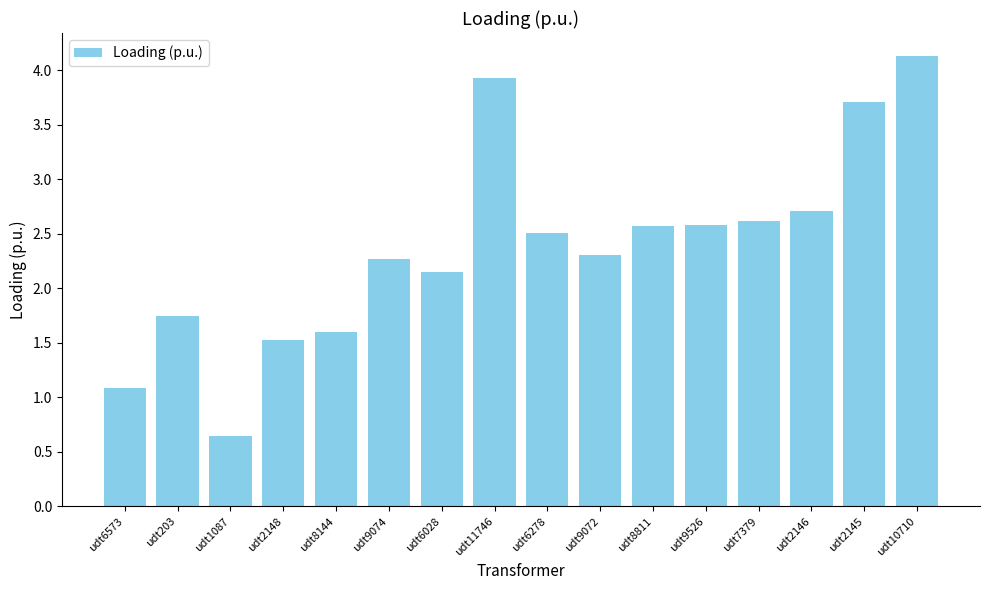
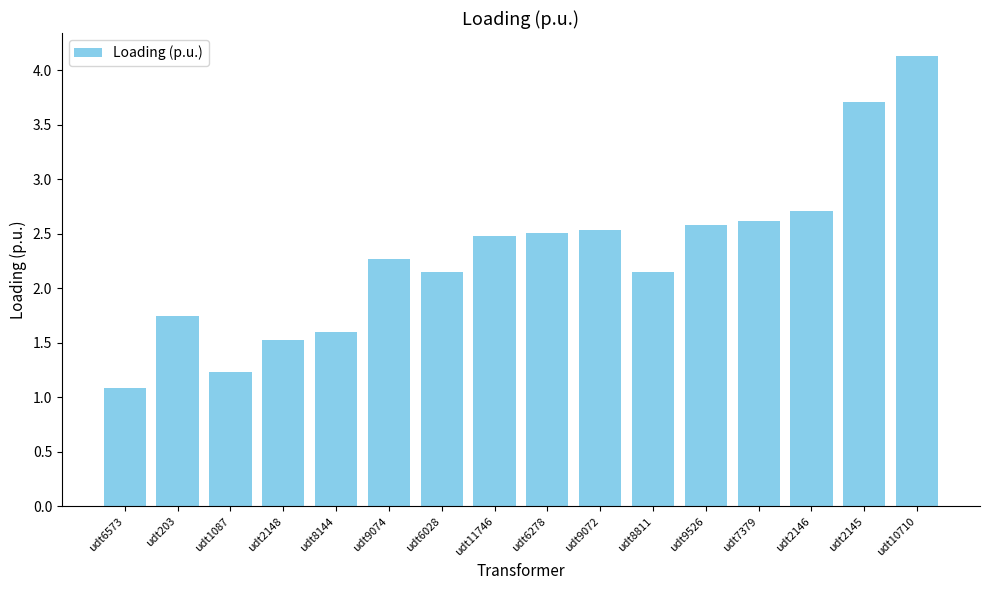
  {
    "udt6573": 1.08,
    "udt203": 1.74,
-   "udt1087": 0.65,
+   "udt1087": 1.23,
    "udt2148": 1.53,
    "udt8144": 1.60,
    "udt9074": 2.27,
    "udt6028": 2.15,
-   "udt11746": 3.92,
+   "udt11746": 2.48,
    "udt6278": 2.51,
-   "udt9072": 2.31,
-   "udt8811": 2.57,
+   "udt9072": 2.53,
+   "udt8811": 2.15,
    "udt9526": 2.58,
    "udt7379": 2.61,
    "udt2146": 2.71,
    "udt2145": 3.71,
    "udt10710": 4.13
  }
